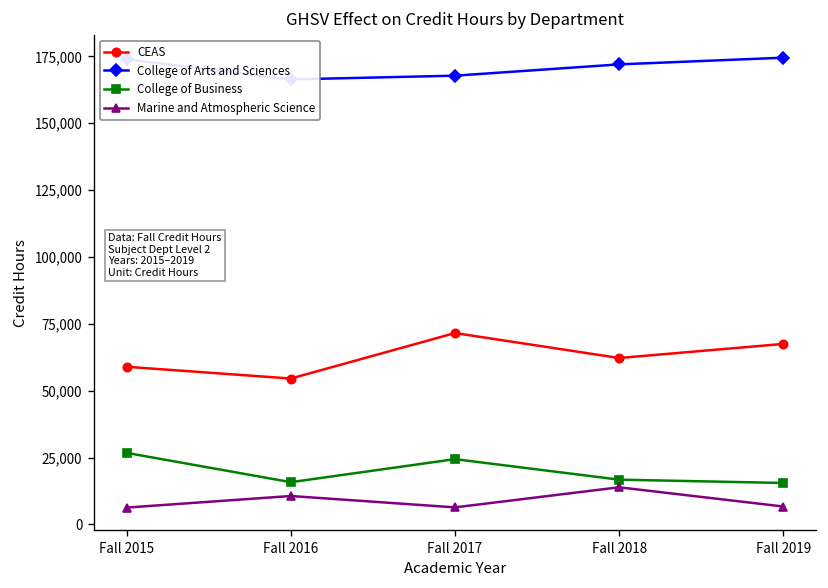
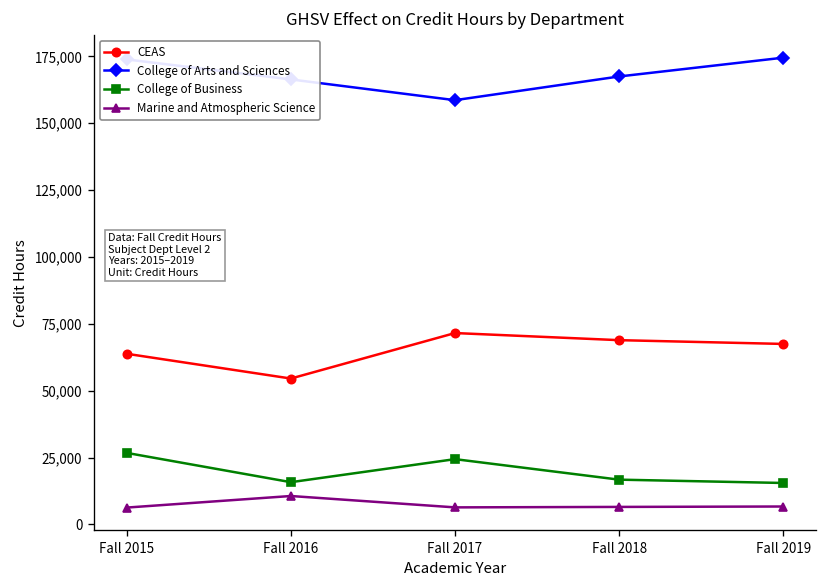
  {
    "CEAS": {
-     "Fall 2015": "59,000",
+     "Fall 2015": "64,000",
      "Fall 2016": "55,000",
      "Fall 2017": "72,000",
-     "Fall 2018": "62,000",
+     "Fall 2018": "69,000",
      "Fall 2019": "67,000"
    },
    "College of Arts and Sciences": {
-     "Fall 2017": "168,000",
-     "Fall 2018": "172,000",
+     "Fall 2017": "159,000",
+     "Fall 2018": "167,000",
      "Fall 2019": "174,000"
    },
    "College of Business": {
      "Fall 2015": "27,000",
      "Fall 2016": "16,000",
      "Fall 2017": "24,000",
      "Fall 2018": "17,000",
      "Fall 2019": "16,000"
    },
    "Marine and Atmospheric Science": {
      "Fall 2015": "6,000",
      "Fall 2016": "11,000",
      "Fall 2017": "6,000",
-     "Fall 2018": "14,000",
+     "Fall 2018": "7,000",
      "Fall 2019": "7,000"
    }
  }
